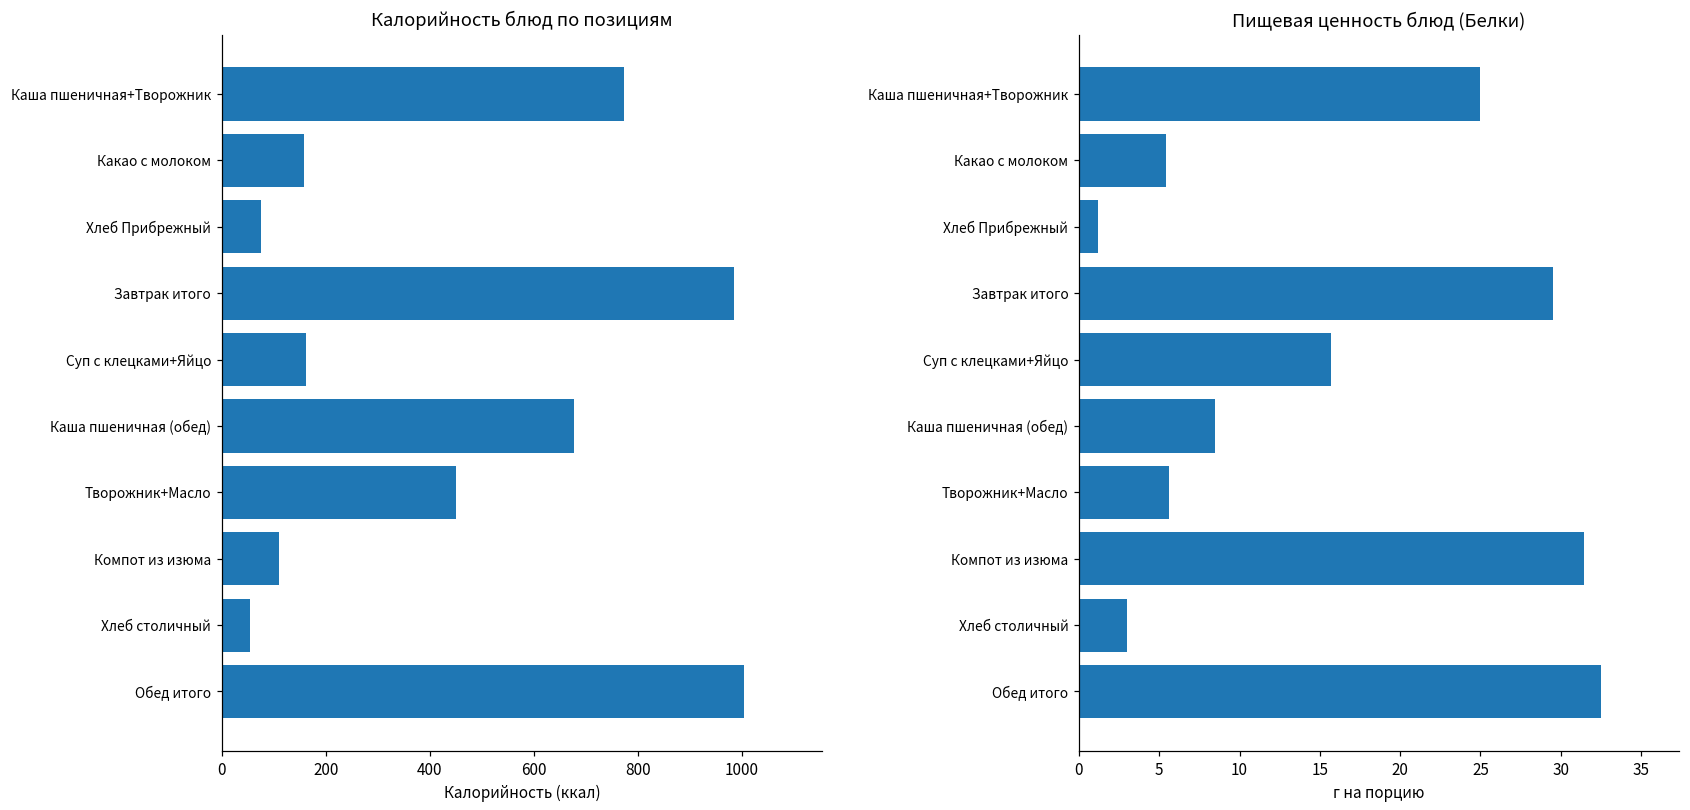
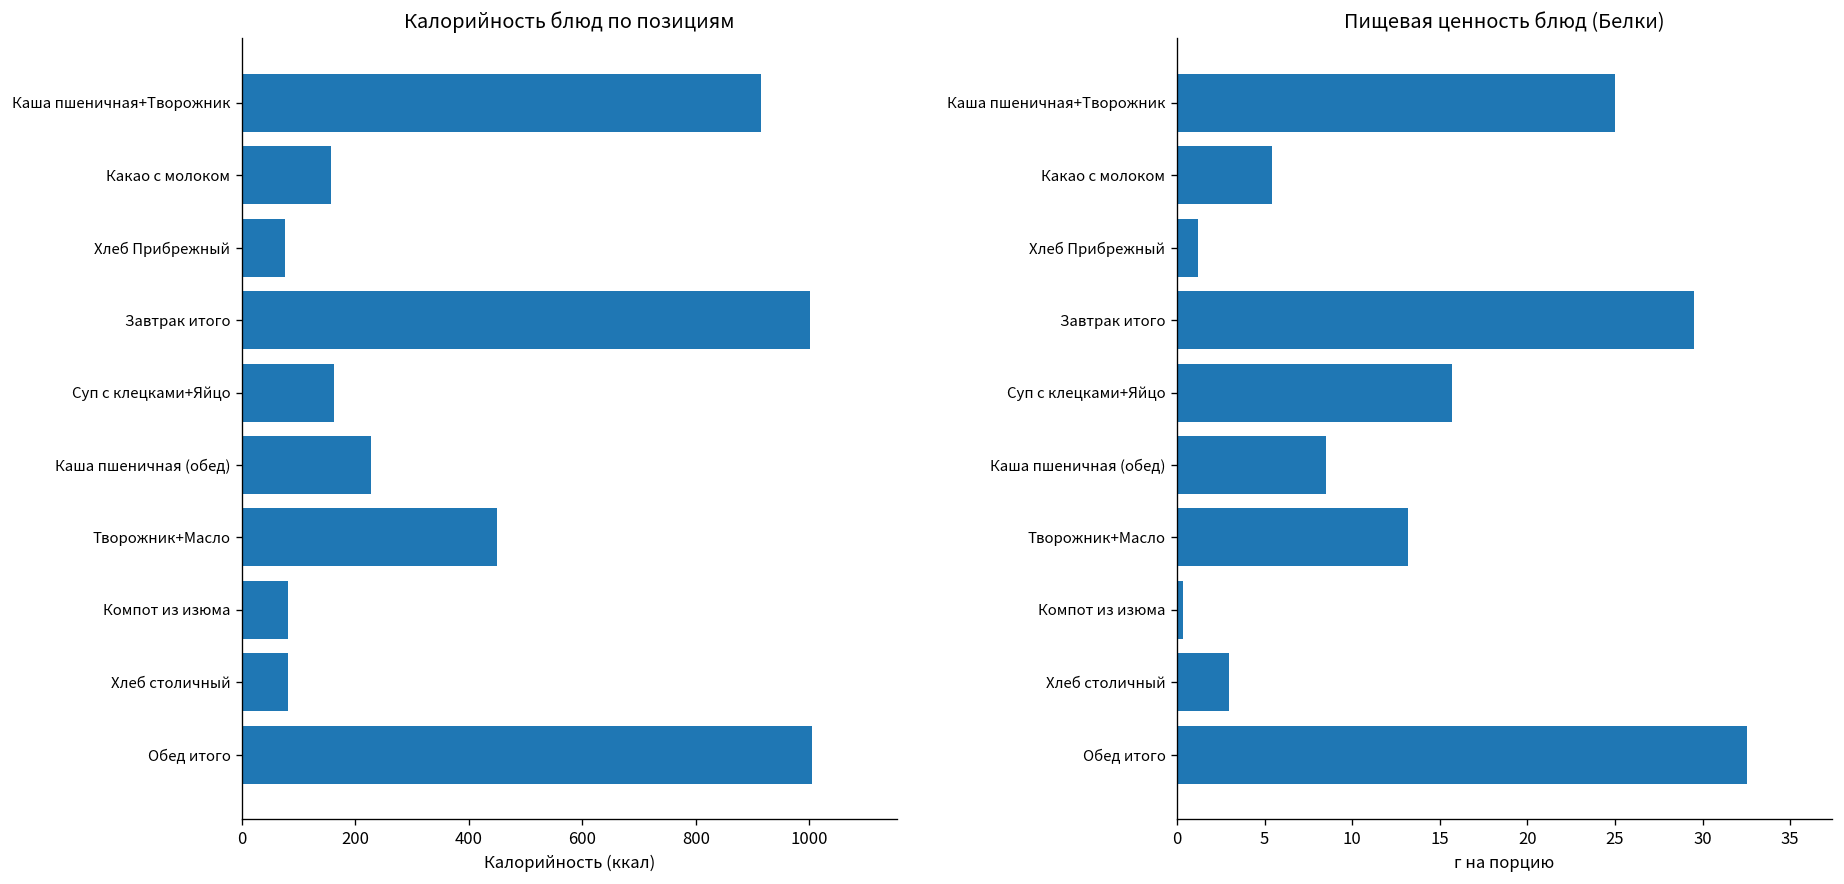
  {
    "Калорийность блюд по позициям": {
-     "Каша пшеничная+Творожник": 770,
+     "Каша пшеничная+Творожник": 920,
      "Какао с молоком": 160,
      "Хлеб Прибрежный": 80,
-     "Завтрак итого": 980,
+     "Завтрак итого": 1000,
      "Суп с клецками+Яйцо": 160,
-     "Каша пшеничная (обед)": 680,
+     "Каша пшеничная (обед)": 230,
      "Творожник+Масло": 450,
-     "Компот из изюма": 110,
-     "Хлеб столичный": 50,
+     "Компот из изюма": 80,
+     "Хлеб столичный": 80,
      "Обед итого": 1000
    },
    "Пищевая ценность блюд (Белки)": {
      "Каша пшеничная+Творожник": 25.0,
      "Какао с молоком": 5.4,
      "Хлеб Прибрежный": 1.2,
      "Завтрак итого": 29.5,
      "Суп с клецками+Яйцо": 15.7,
      "Каша пшеничная (обед)": 8.5,
-     "Творожник+Масло": 5.6,
-     "Компот из изюма": 31.5,
+     "Творожник+Масло": 13.2,
+     "Компот из изюма": 0.4,
      "Хлеб столичный": 3.0,
      "Обед итого": 32.5
    }
  }
